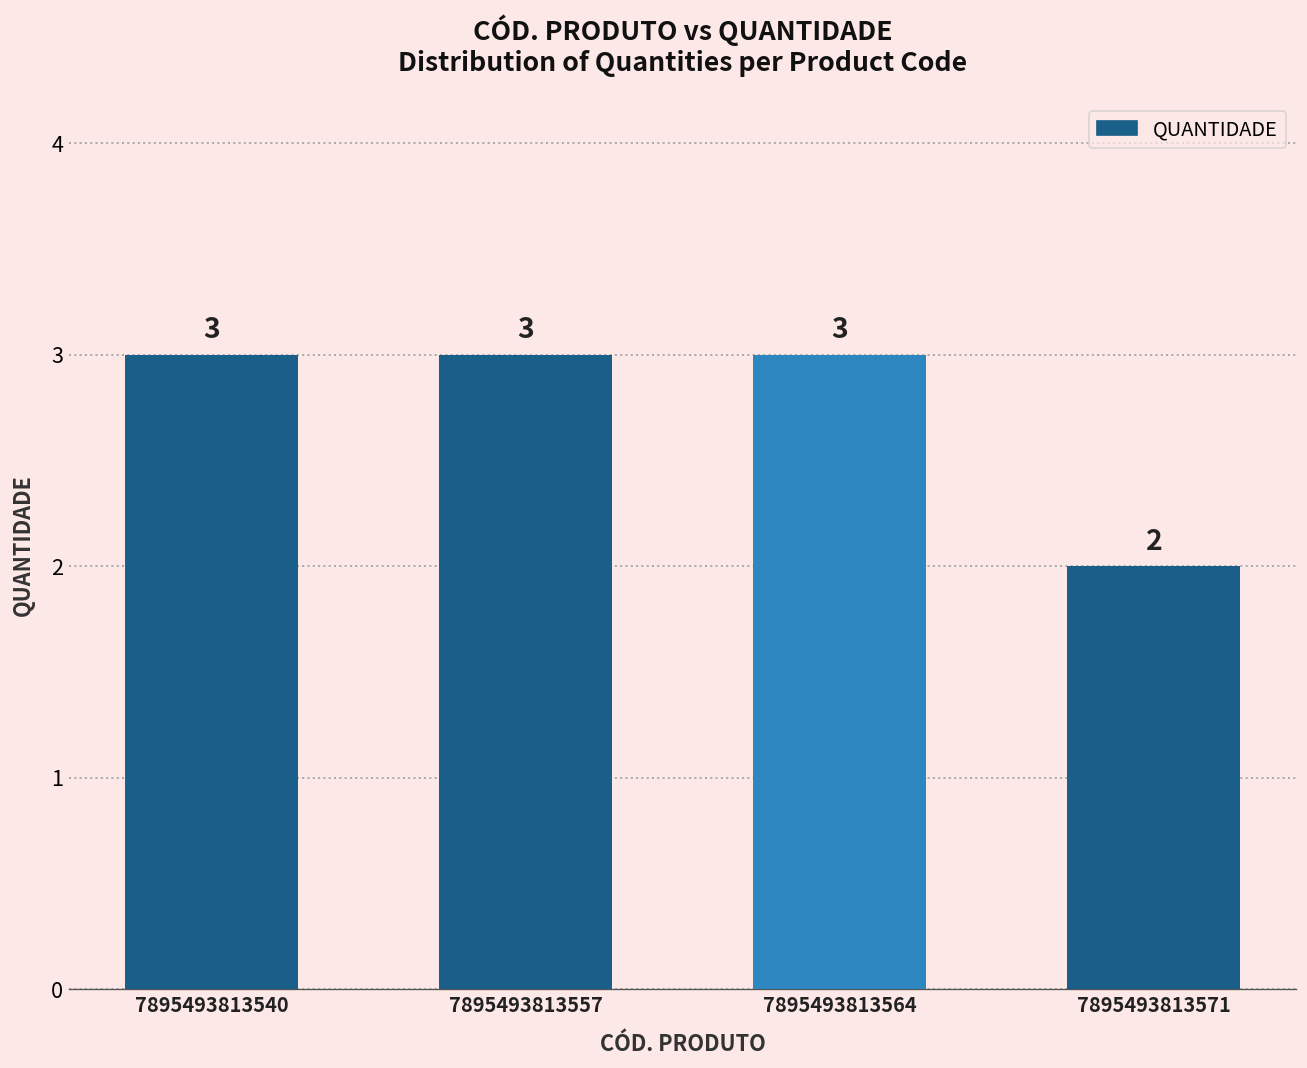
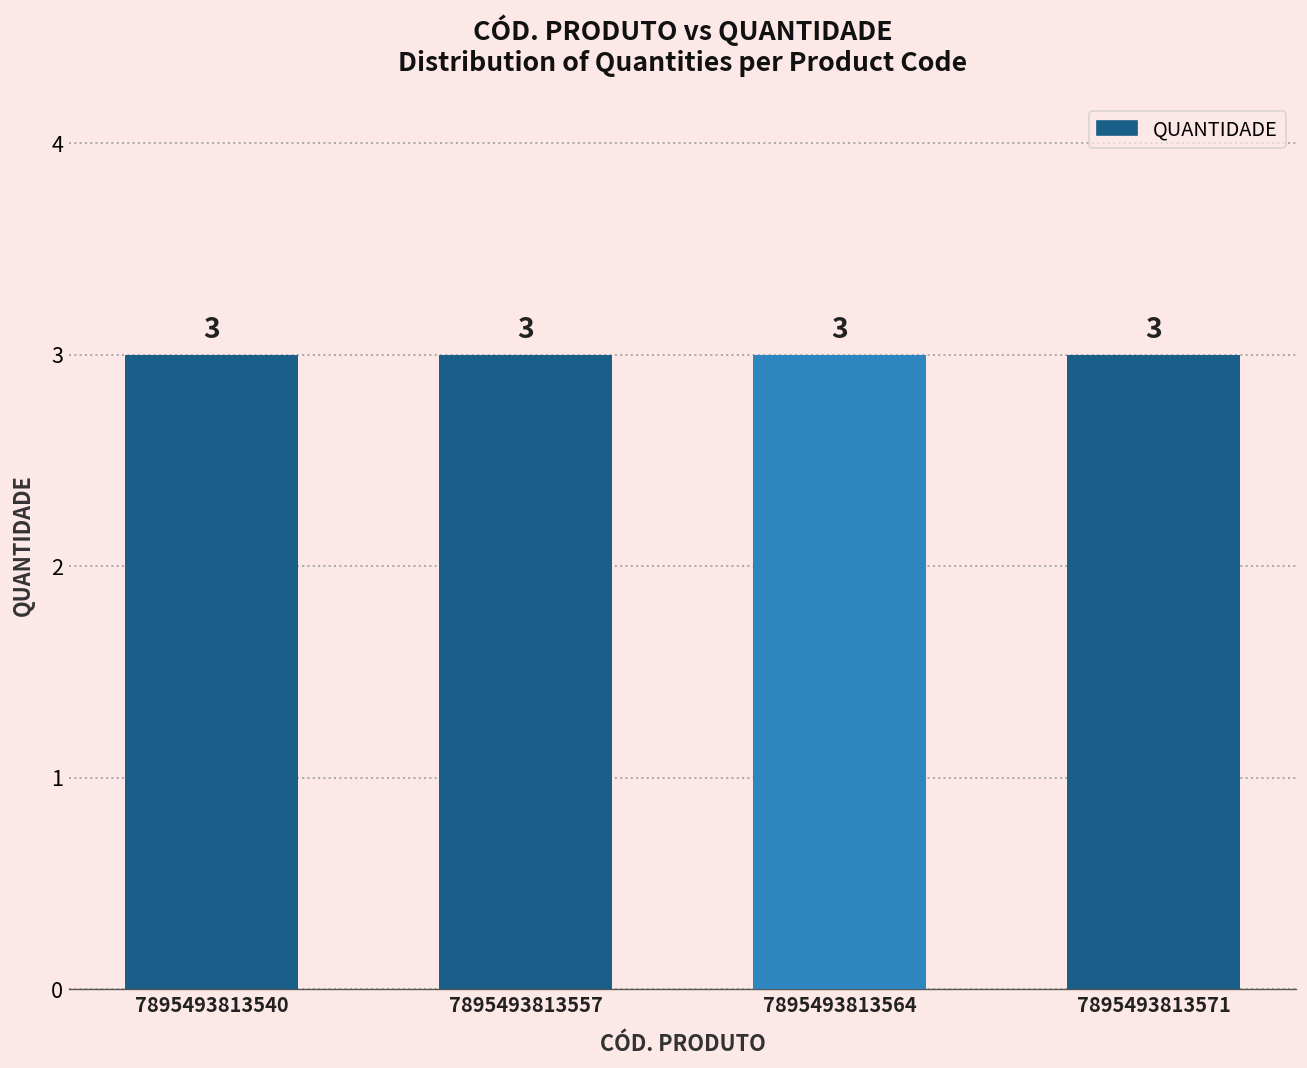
  {
    "7895493813540": 3,
    "7895493813557": 3,
    "7895493813564": 3,
-   "7895493813571": 2
+   "7895493813571": 3
  }
